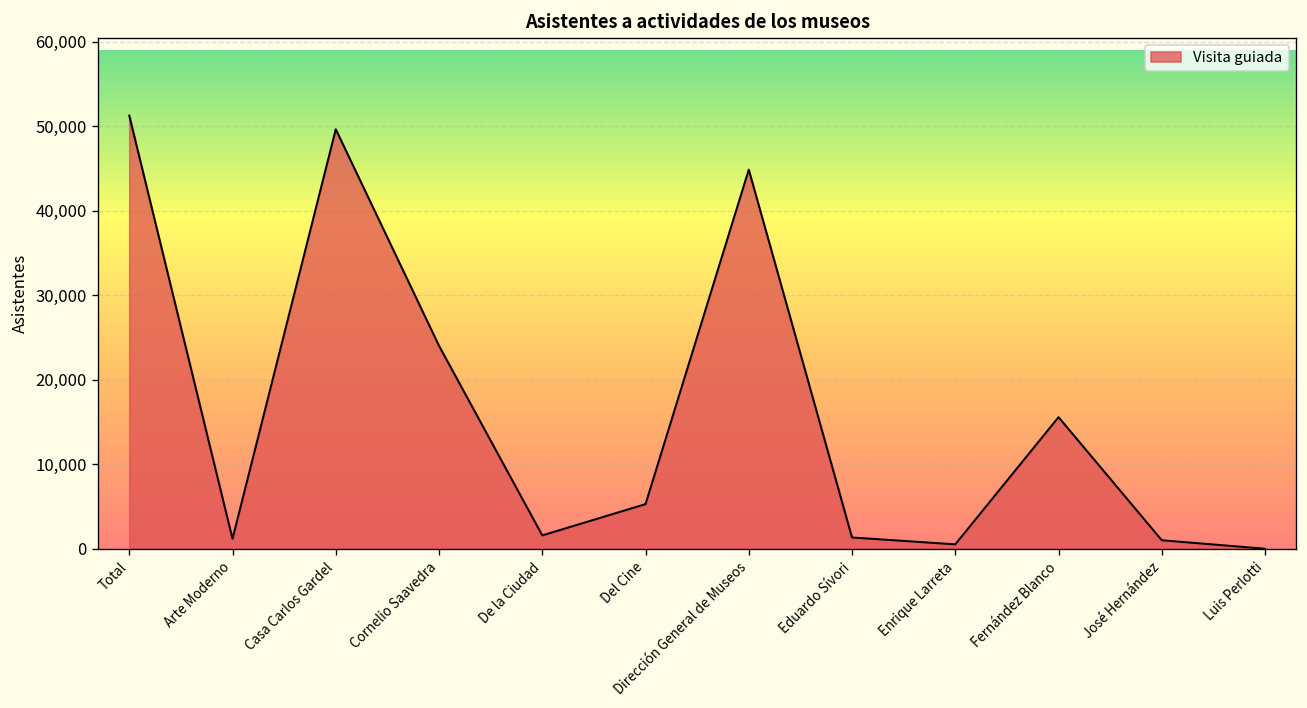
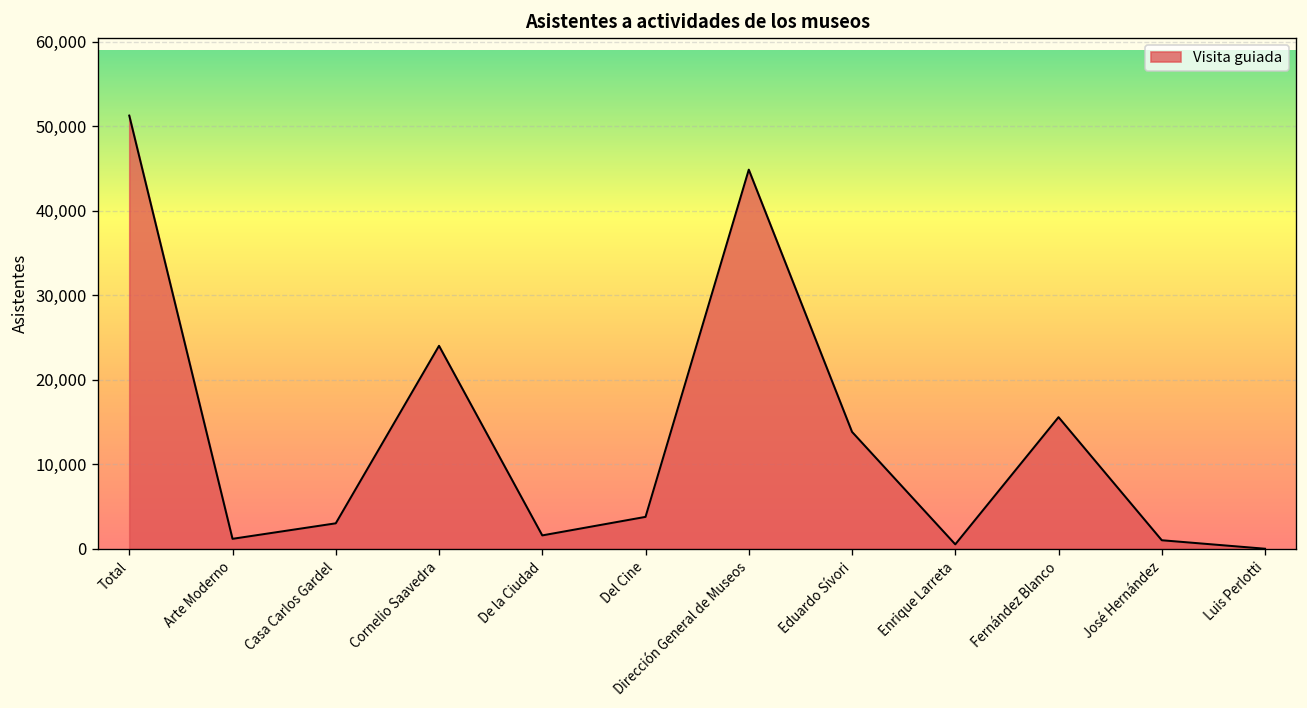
  {
    "Total": "51,000",
    "Arte Moderno": "1,000",
-   "Casa Carlos Gardel": "50,000",
+   "Casa Carlos Gardel": "3,000",
    "Cornelio Saavedra": "24,000",
    "De la Ciudad": "2,000",
-   "Del Cine": "5,000",
+   "Del Cine": "4,000",
    "Dirección General de Museos": "45,000",
-   "Eduardo Sívori": "1,000",
+   "Eduardo Sívori": "14,000",
    "Enrique Larreta": "1,000",
    "Fernández Blanco": "16,000",
    "José Hernández": "1,000",
    "Luis Perlotti": "0"
  }
